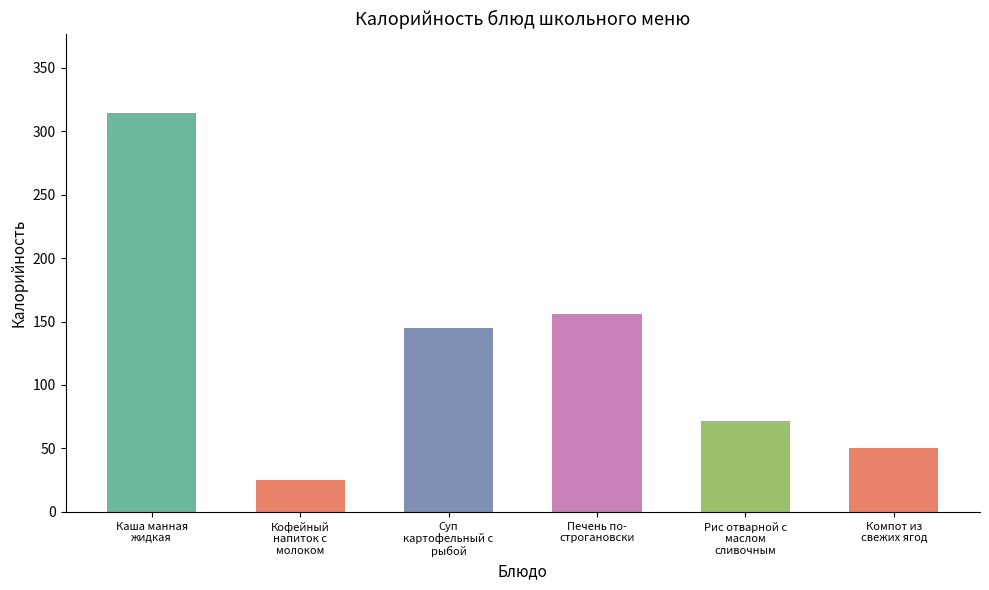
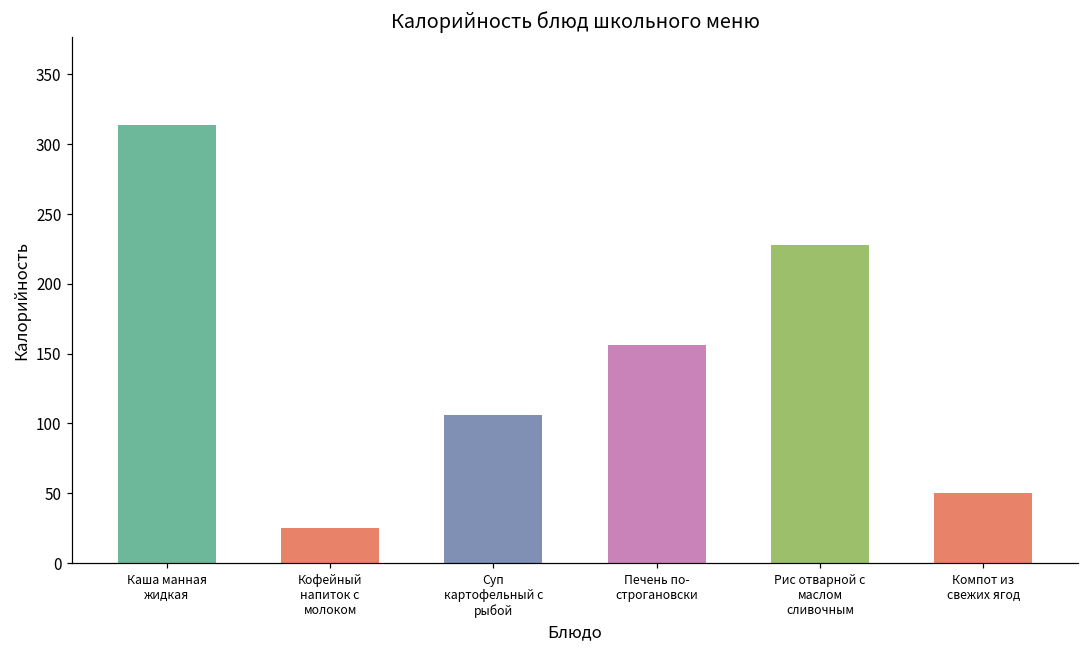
  {
    "Каша манная жидкая": 314,
    "Кофейный напиток с молоком": 25,
-   "Суп картофельный с рыбой": 145,
+   "Суп картофельный с рыбой": 106,
    "Печень по- строгановски": 156,
-   "Рис отварной с маслом сливочным": 72,
+   "Рис отварной с маслом сливочным": 228,
    "Компот из свежих ягод": 50
  }
